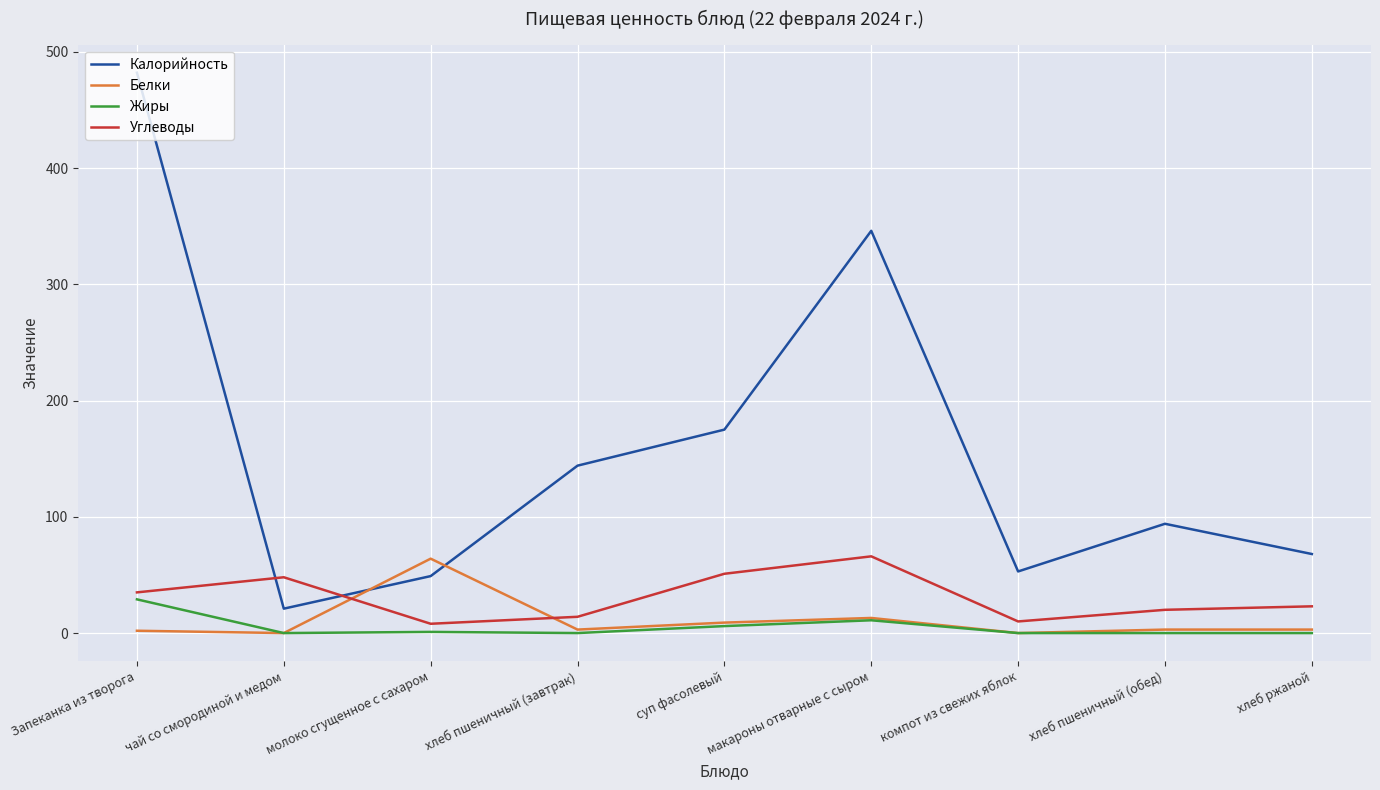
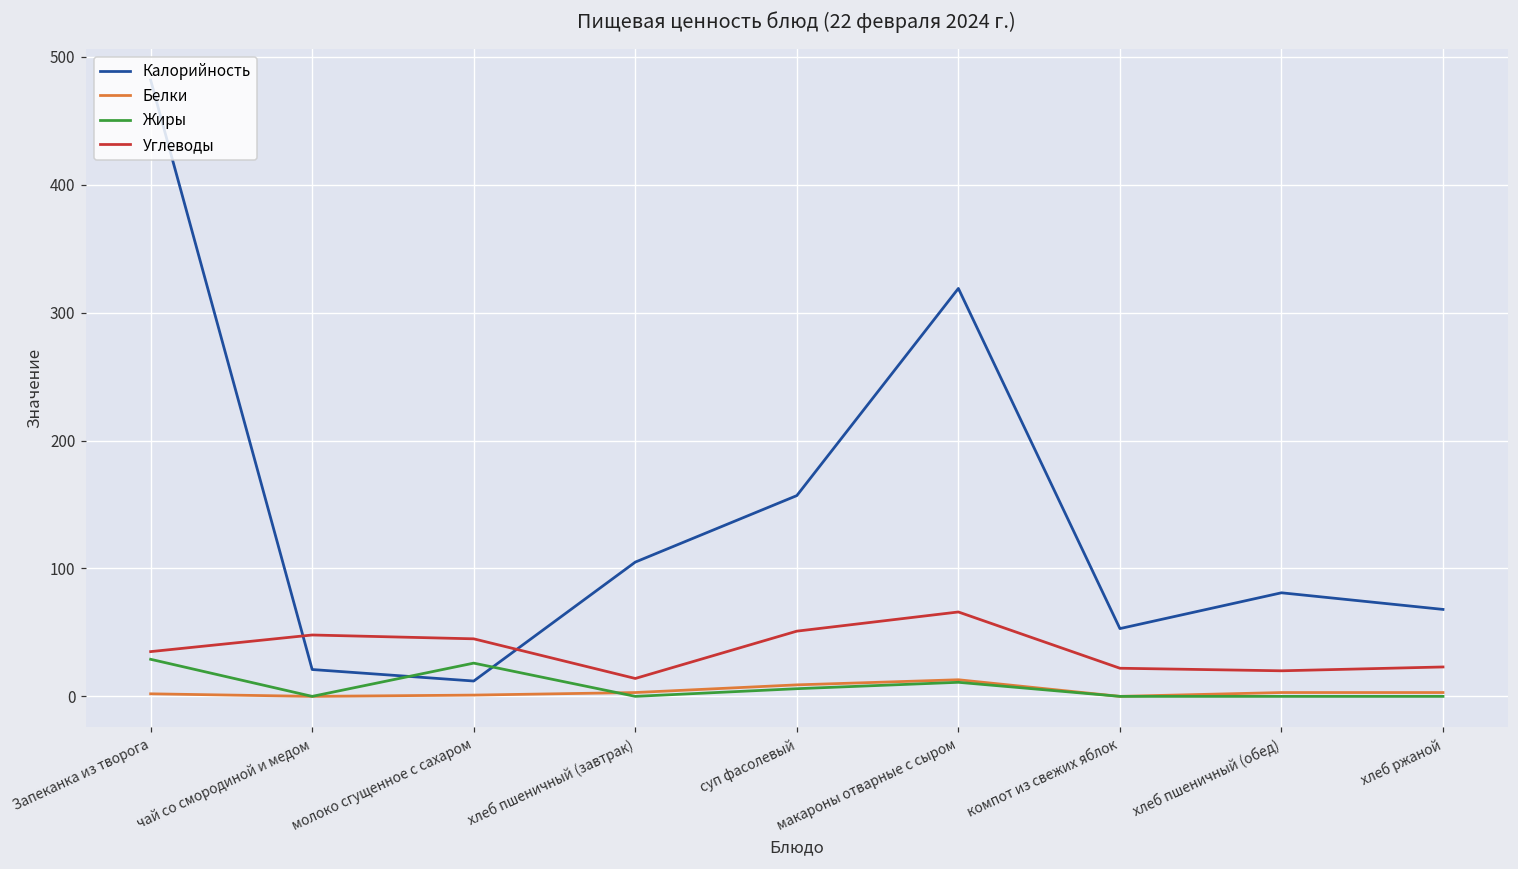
  {
    "Калорийность": {
      "чай со смородиной и медом": 21,
-     "молоко сгущенное с сахаром": 49,
-     "хлеб пшеничный (завтрак)": 144,
-     "суп фасолевый": 175,
-     "макароны отварные с сыром": 346,
+     "молоко сгущенное с сахаром": 12,
+     "хлеб пшеничный (завтрак)": 105,
+     "суп фасолевый": 157,
+     "макароны отварные с сыром": 319,
      "компот из свежих яблок": 53,
-     "хлеб пшеничный (обед)": 94,
+     "хлеб пшеничный (обед)": 81,
      "хлеб ржаной": 68
    },
    "Белки": {
      "Запеканка из творога": 2,
-     "молоко сгущенное с сахаром": 64,
+     "молоко сгущенное с сахаром": 1,
      "хлеб пшеничный (завтрак)": 3,
      "суп фасолевый": 9,
      "хлеб пшеничный (обед)": 3,
      "хлеб ржаной": 3
    },
    "Жиры": {
      "Запеканка из творога": 29,
-     "молоко сгущенное с сахаром": 1,
+     "молоко сгущенное с сахаром": 26,
      "хлеб пшеничный (завтрак)": 0,
      "суп фасолевый": 6,
      "хлеб пшеничный (обед)": 0,
      "хлеб ржаной": 0
    },
    "Углеводы": {
      "Запеканка из творога": 35,
      "чай со смородиной и медом": 48,
-     "молоко сгущенное с сахаром": 8,
+     "молоко сгущенное с сахаром": 45,
      "хлеб пшеничный (завтрак)": 14,
      "суп фасолевый": 51,
      "макароны отварные с сыром": 66,
-     "компот из свежих яблок": 10,
+     "компот из свежих яблок": 22,
      "хлеб пшеничный (обед)": 20,
      "хлеб ржаной": 23
    }
  }
